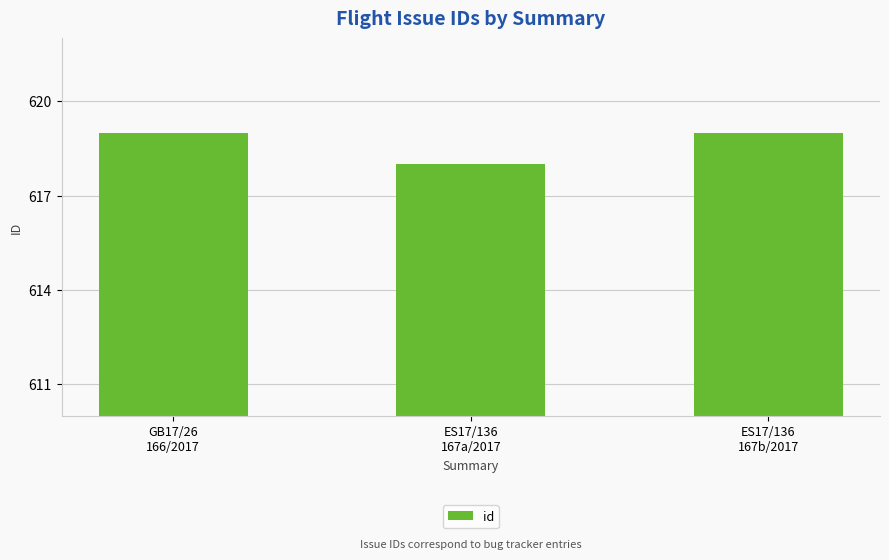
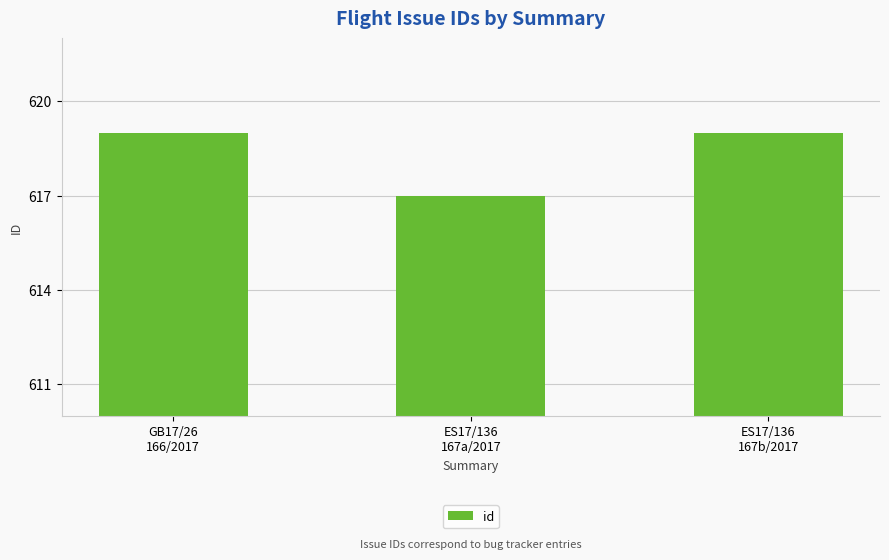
  {
    "GB17/26 166/2017": 619,
-   "ES17/136 167a/2017": 618,
+   "ES17/136 167a/2017": 617,
    "ES17/136 167b/2017": 619
  }
